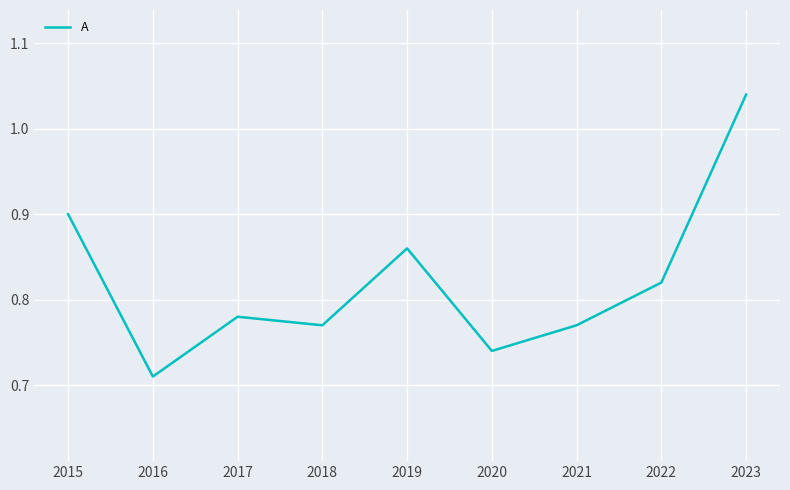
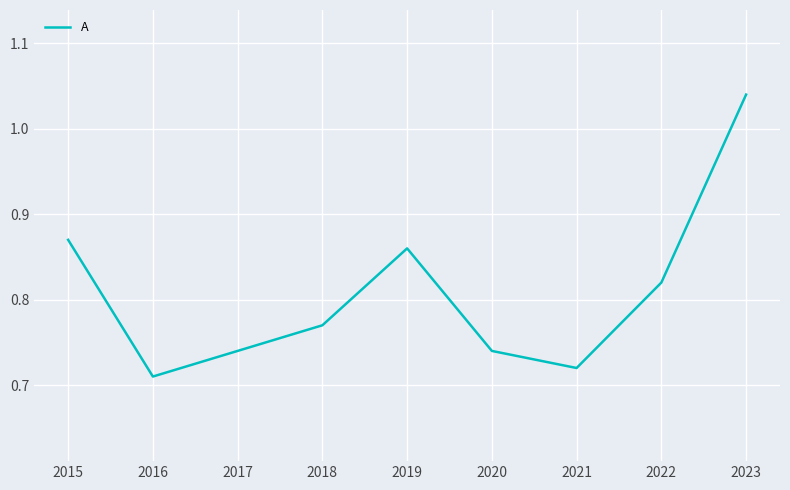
  {
-   "2015": 0.90,
+   "2015": 0.87,
    "2016": 0.71,
-   "2017": 0.78,
+   "2017": 0.74,
    "2018": 0.77,
    "2019": 0.86,
    "2020": 0.74,
-   "2021": 0.77,
+   "2021": 0.72,
    "2022": 0.82,
    "2023": 1.04
  }
